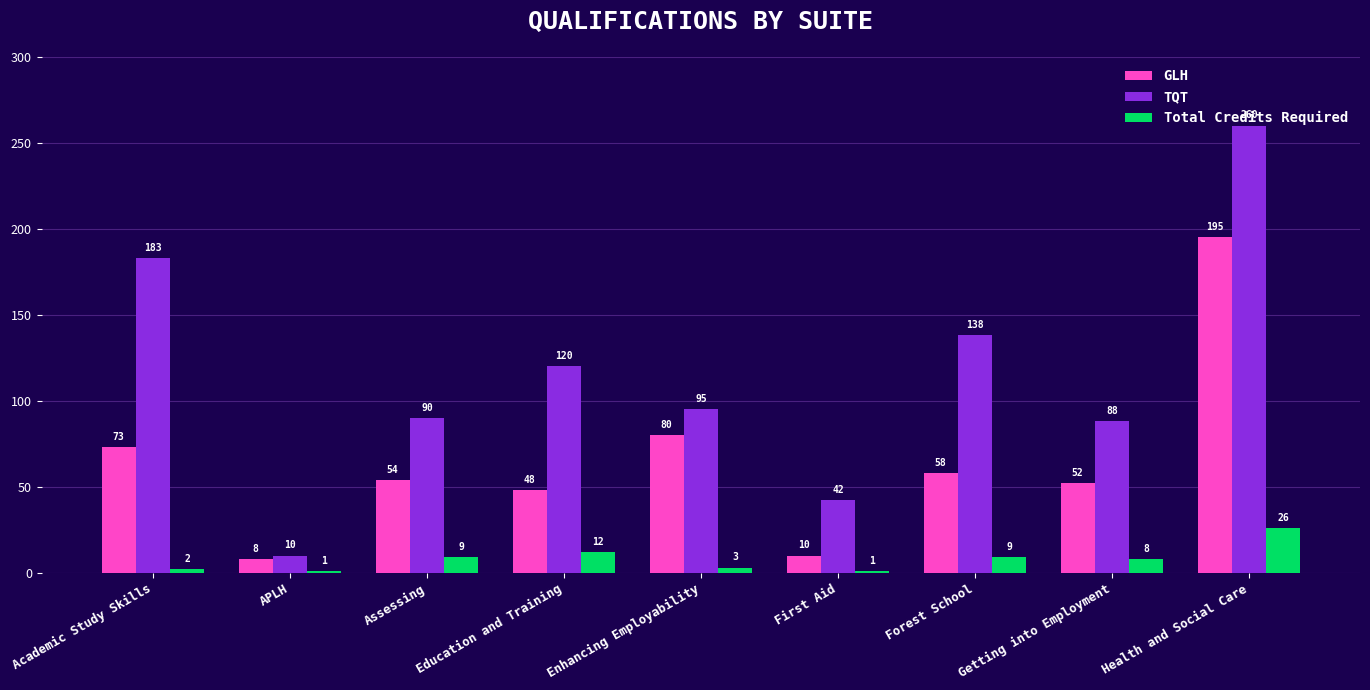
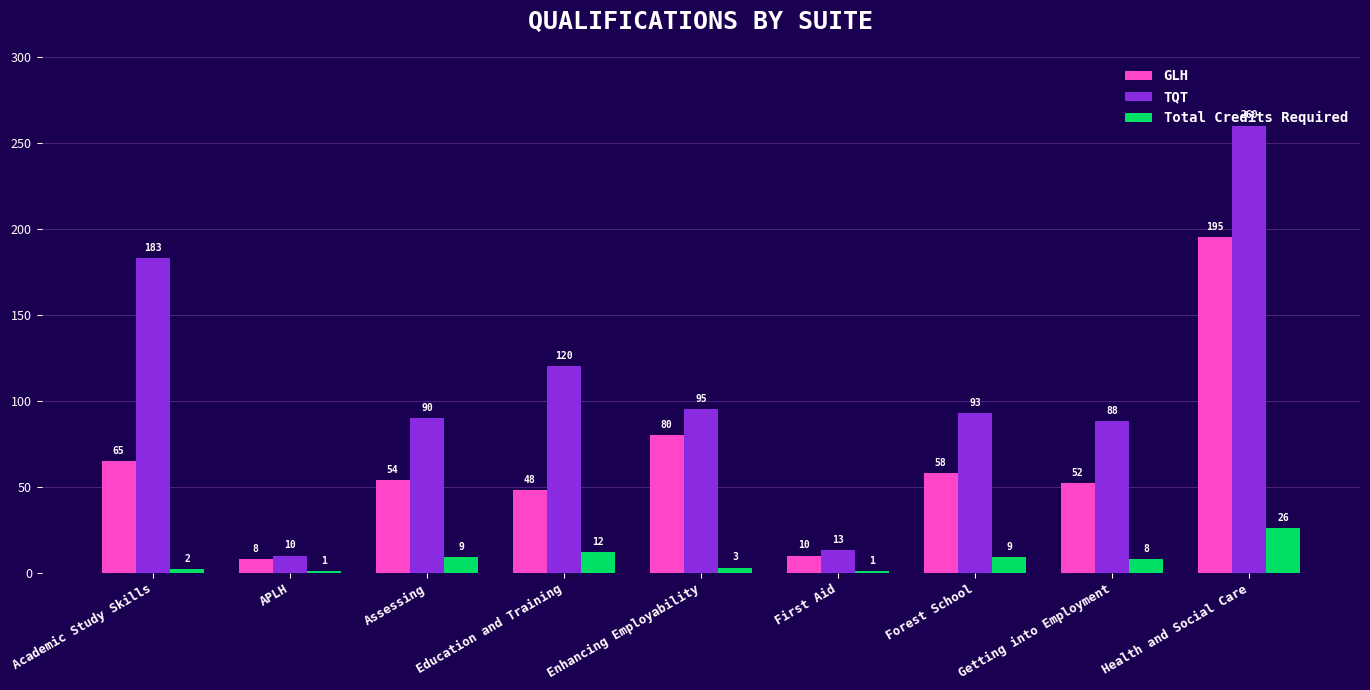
  {
    "GLH": {
-     "Academic Study Skills": 73,
+     "Academic Study Skills": 65,
      "APLH": 8,
      "Assessing": 54,
      "Education and Training": 48,
      "Enhancing Employability": 80,
      "First Aid": 10,
      "Forest School": 58,
      "Getting into Employment": 52,
      "Health and Social Care": 195
    },
    "TQT": {
      "Academic Study Skills": 183,
      "APLH": 10,
      "Assessing": 90,
      "Education and Training": 120,
      "Enhancing Employability": 95,
-     "First Aid": 42,
-     "Forest School": 138,
+     "First Aid": 13,
+     "Forest School": 93,
      "Getting into Employment": 88
    },
    "Total Credits Required": {
      "Academic Study Skills": 2,
      "APLH": 1,
      "Assessing": 9,
      "Education and Training": 12,
      "Enhancing Employability": 3,
      "First Aid": 1,
      "Forest School": 9,
      "Getting into Employment": 8,
      "Health and Social Care": 26
    }
  }
